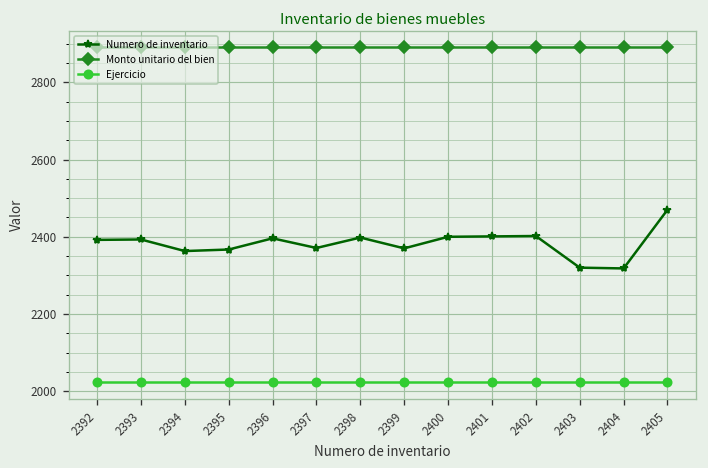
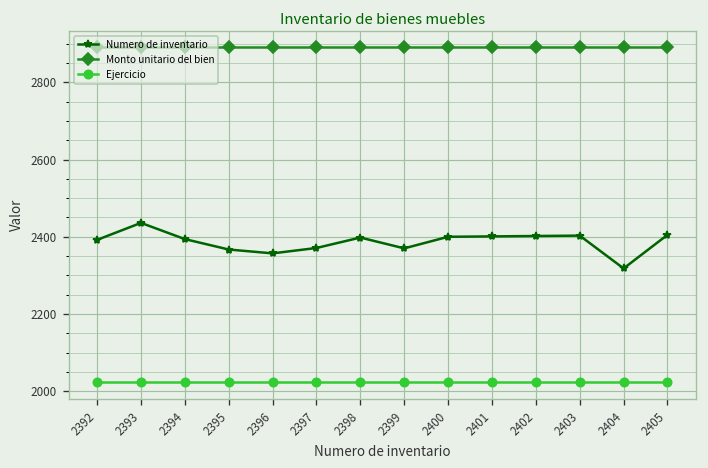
  {
    "Numero de inventario": {
      "2392": 2390,
-     "2393": 2390,
-     "2394": 2360,
+     "2393": 2440,
+     "2394": 2390,
      "2395": 2370,
-     "2396": 2400,
+     "2396": 2360,
      "2397": 2370,
      "2398": 2400,
      "2399": 2370,
      "2400": 2400,
      "2401": 2400,
      "2402": 2400,
-     "2403": 2320,
+     "2403": 2400,
      "2404": 2320,
-     "2405": 2470
+     "2405": 2410
    },
    "Monto unitario del bien": {
      "2395": 2890,
      "2396": 2890,
      "2397": 2890,
      "2398": 2890,
      "2399": 2890,
      "2400": 2890,
      "2401": 2890,
      "2402": 2890,
      "2403": 2890,
      "2404": 2890,
      "2405": 2890
    },
    "Ejercicio": {
      "2392": 2020,
      "2393": 2020,
      "2394": 2020,
      "2395": 2020,
      "2396": 2020,
      "2397": 2020,
      "2398": 2020,
      "2399": 2020,
      "2400": 2020,
      "2401": 2020,
      "2402": 2020,
      "2403": 2020,
      "2404": 2020,
      "2405": 2020
    }
  }
